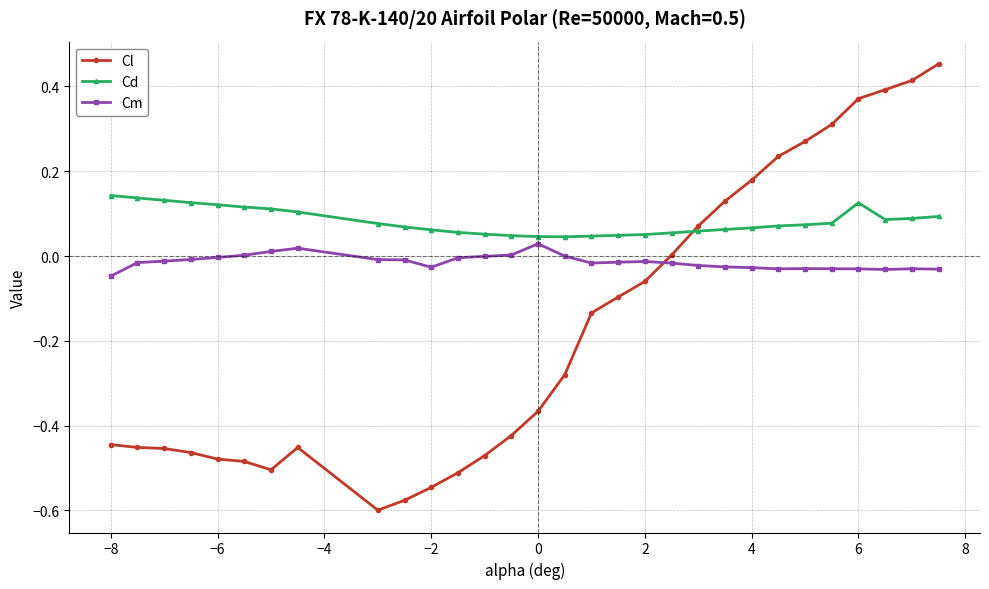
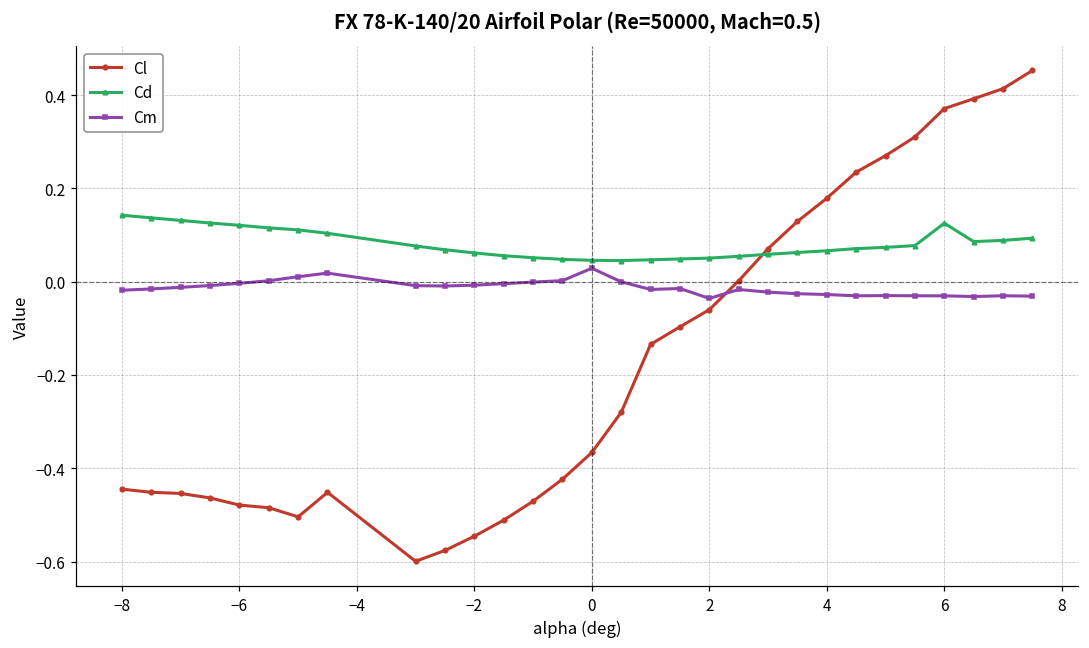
  {
    "Cl": {
      "−8": -0.44,
      "−6": -0.48,
      "−2": -0.55,
      "0": -0.37,
      "2": -0.06,
      "4": 0.18,
      "6": 0.37
    },
    "Cd": {
      "−8": 0.14,
      "−6": 0.12,
      "−2": 0.06,
      "0": 0.05,
      "2": 0.05,
      "4": 0.07,
      "6": 0.13
    },
    "Cm": {
-     "−8": -0.05,
+     "−8": -0.02,
      "−6": 0.00,
-     "−2": -0.03,
+     "−2": -0.01,
      "0": 0.03,
-     "2": -0.01,
+     "2": -0.04,
      "4": -0.03,
      "6": -0.03
    }
  }
